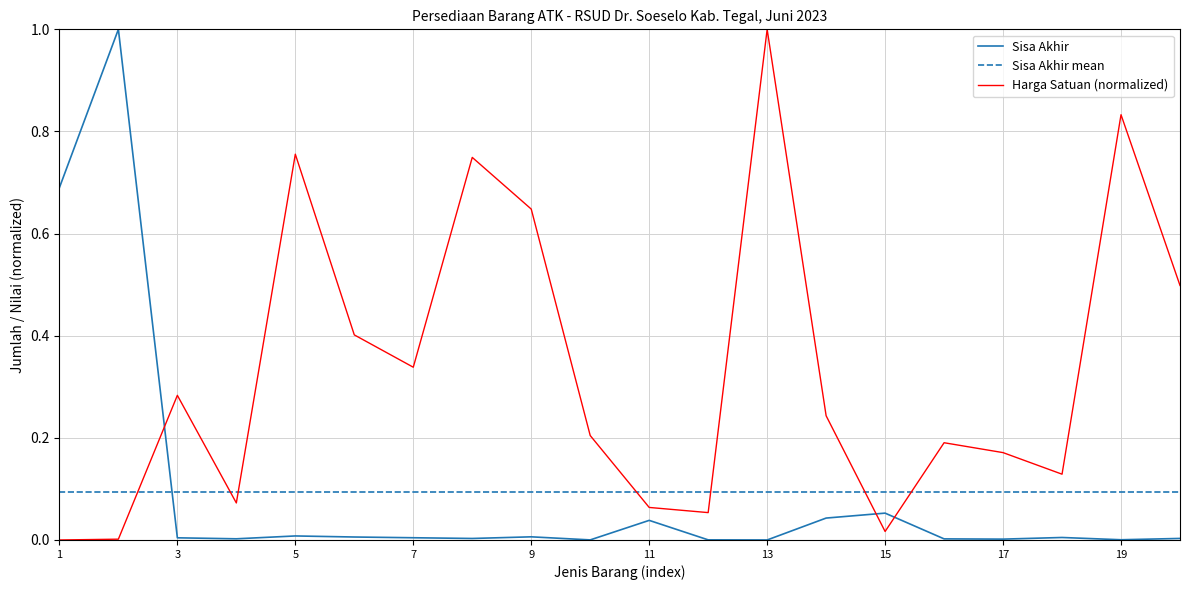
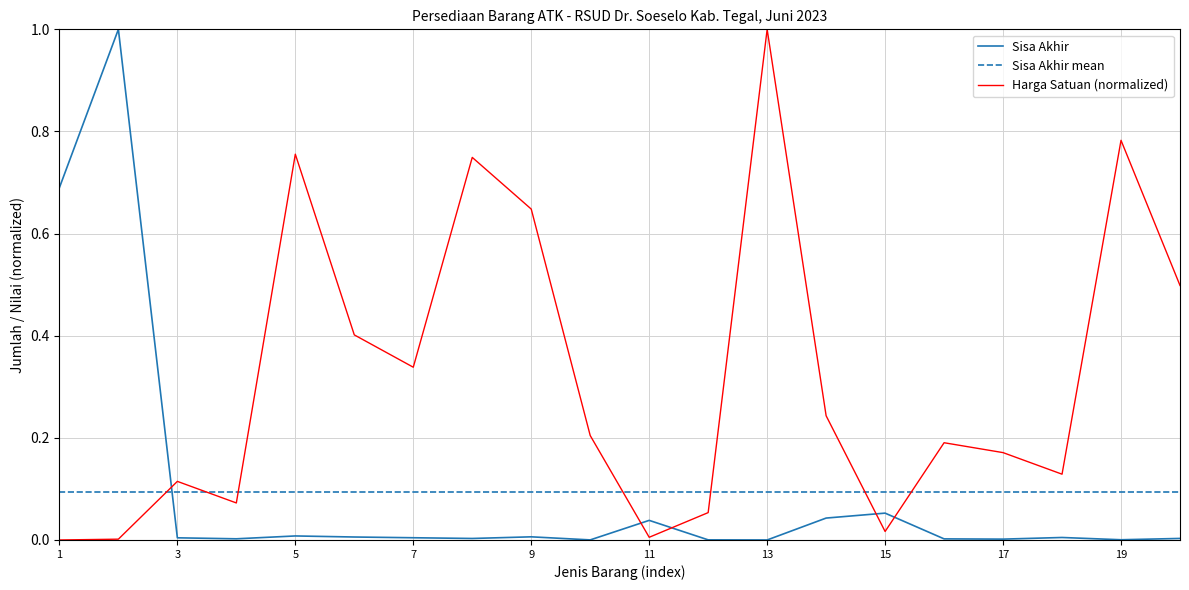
  {
    "Harga Satuan (normalized)": {
      "1": 0.00,
-     "3": 0.28,
+     "3": 0.11,
      "5": 0.76,
      "7": 0.34,
      "9": 0.65,
-     "11": 0.06,
+     "11": 0.01,
      "13": 1.00,
      "15": 0.02,
      "17": 0.17,
-     "19": 0.83
+     "19": 0.78
    }
  }
